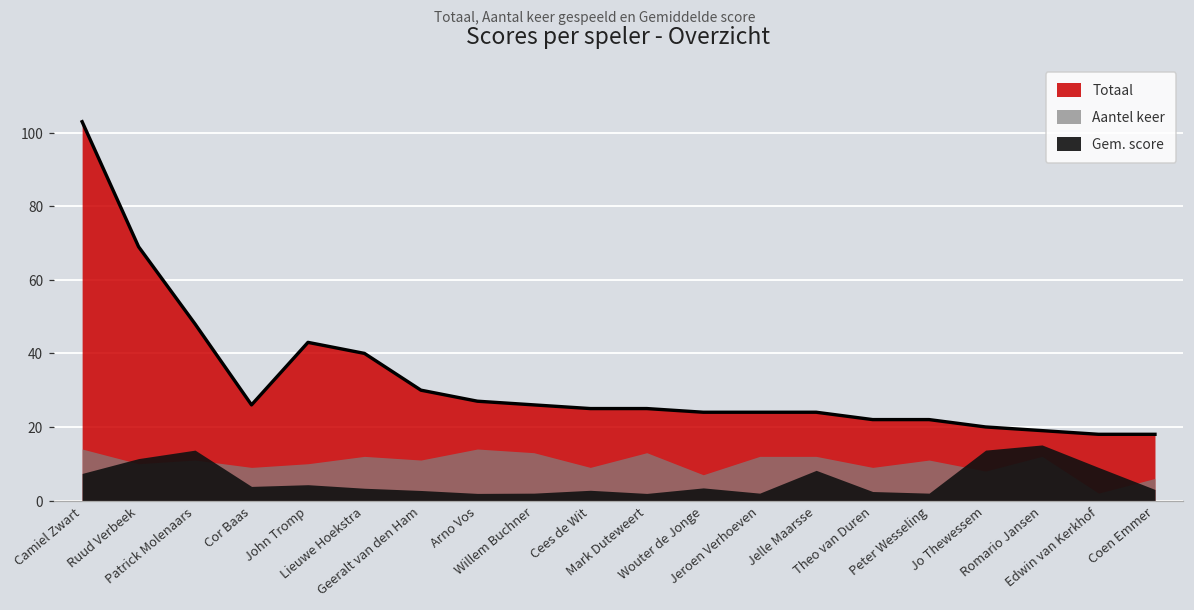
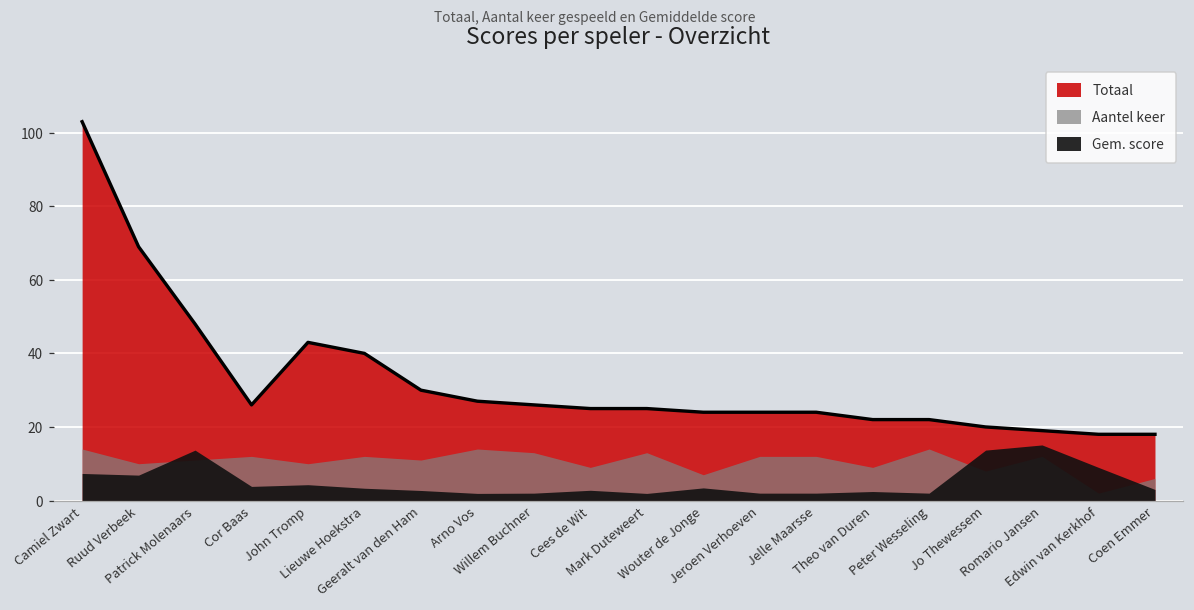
  {
    "Totaal": {
      "Camiel Zwart": 103,
      "Ruud Verbeek": 69,
      "Patrick Molenaars": 48,
      "Cor Baas": 26,
      "John Tromp": 43,
      "Lieuwe Hoekstra": 40,
      "Geeralt van den Ham": 30,
      "Arno Vos": 27,
      "Willem Buchner": 26,
      "Cees de Wit": 25,
      "Mark Duteweert": 25,
      "Wouter de Jonge": 24,
      "Jeroen Verhoeven": 24,
      "Jelle Maarsse": 24,
      "Theo van Duren": 22,
      "Peter Wesseling": 22,
      "Jo Thewessem": 20,
      "Romario Jansen": 19,
      "Edwin van Kerkhof": 18,
      "Coen Emmer": 18
    },
    "Aantel keer": {
      "Camiel Zwart": 14,
      "Ruud Verbeek": 10,
      "Patrick Molenaars": 11,
-     "Cor Baas": 9,
+     "Cor Baas": 12,
      "John Tromp": 10,
      "Lieuwe Hoekstra": 12,
      "Geeralt van den Ham": 11,
      "Arno Vos": 14,
      "Willem Buchner": 13,
      "Cees de Wit": 9,
      "Mark Duteweert": 13,
      "Wouter de Jonge": 7,
      "Jeroen Verhoeven": 12,
      "Jelle Maarsse": 12,
      "Theo van Duren": 9,
-     "Peter Wesseling": 11,
+     "Peter Wesseling": 14,
      "Jo Thewessem": 8,
      "Romario Jansen": 12,
      "Edwin van Kerkhof": 2,
      "Coen Emmer": 6
    },
    "Gem. score": {
      "Camiel Zwart": 7,
-     "Ruud Verbeek": 11,
+     "Ruud Verbeek": 7,
      "Patrick Molenaars": 14,
      "Cor Baas": 4,
      "John Tromp": 4,
      "Lieuwe Hoekstra": 3,
      "Geeralt van den Ham": 3,
      "Arno Vos": 2,
      "Willem Buchner": 2,
      "Cees de Wit": 3,
      "Mark Duteweert": 2,
      "Wouter de Jonge": 3,
      "Jeroen Verhoeven": 2,
-     "Jelle Maarsse": 8,
+     "Jelle Maarsse": 2,
      "Theo van Duren": 2,
      "Peter Wesseling": 2,
      "Jo Thewessem": 14,
      "Romario Jansen": 15,
      "Edwin van Kerkhof": 9,
      "Coen Emmer": 3
    }
  }
